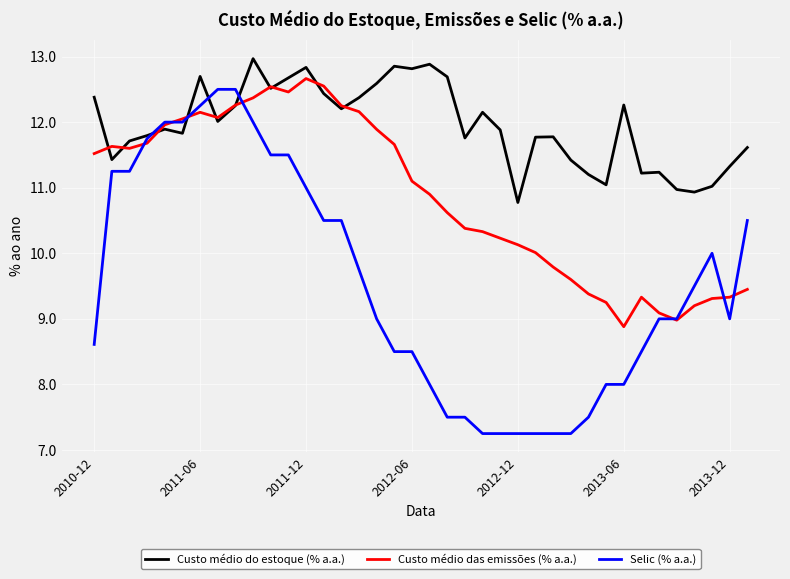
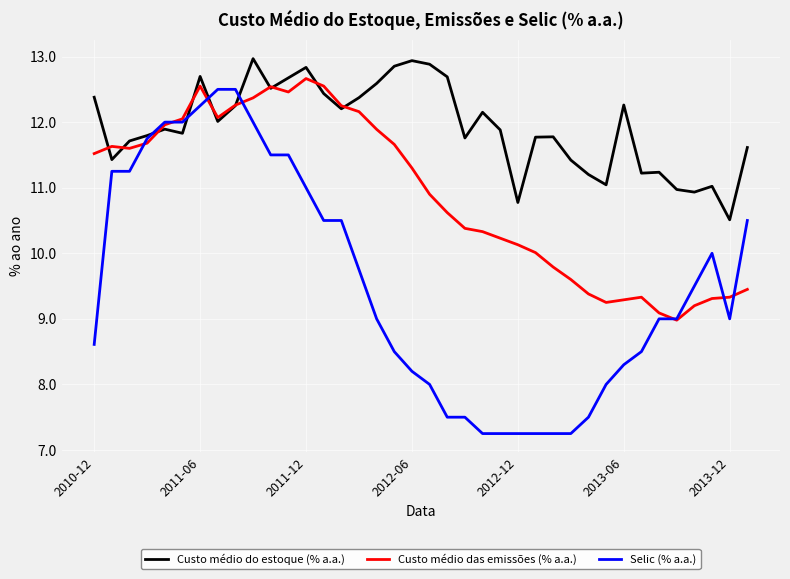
  {
    "Custo médio do estoque (% a.a.)": {
      "2010-12": 12.4,
      "2011-06": 12.7,
      "2011-12": 12.8,
-     "2012-06": 12.8,
+     "2012-06": 12.9,
      "2012-12": 10.8,
      "2013-06": 12.3,
-     "2013-12": 11.3
+     "2013-12": 10.5
    },
    "Custo médio das emissões (% a.a.)": {
      "2010-12": 11.5,
-     "2011-06": 12.2,
+     "2011-06": 12.6,
      "2011-12": 12.7,
-     "2012-06": 11.1,
+     "2012-06": 11.3,
      "2012-12": 10.1,
-     "2013-06": 8.9,
+     "2013-06": 9.3,
      "2013-12": 9.3
    },
    "Selic (% a.a.)": {
      "2010-12": 8.6,
      "2011-06": 12.3,
      "2011-12": 11.0,
-     "2012-06": 8.5,
+     "2012-06": 8.2,
      "2012-12": 7.3,
-     "2013-06": 8.0,
+     "2013-06": 8.3,
      "2013-12": 9.0
    }
  }
